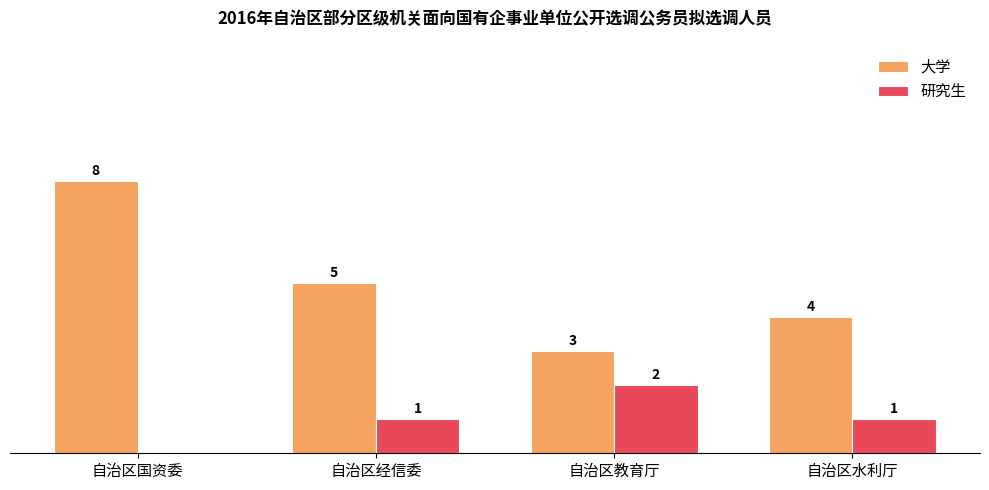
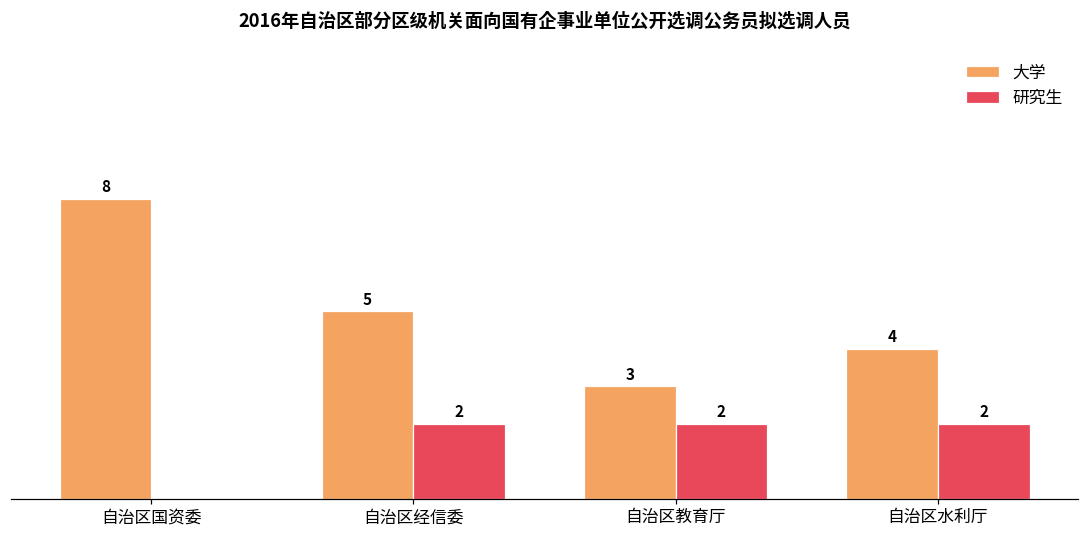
  {
    "大学": {
      "自治区国资委": 8,
      "自治区经信委": 5,
      "自治区教育厅": 3,
      "自治区水利厅": 4
    },
    "研究生": {
-     "自治区经信委": 1,
+     "自治区经信委": 2,
      "自治区教育厅": 2,
-     "自治区水利厅": 1
+     "自治区水利厅": 2
    }
  }
